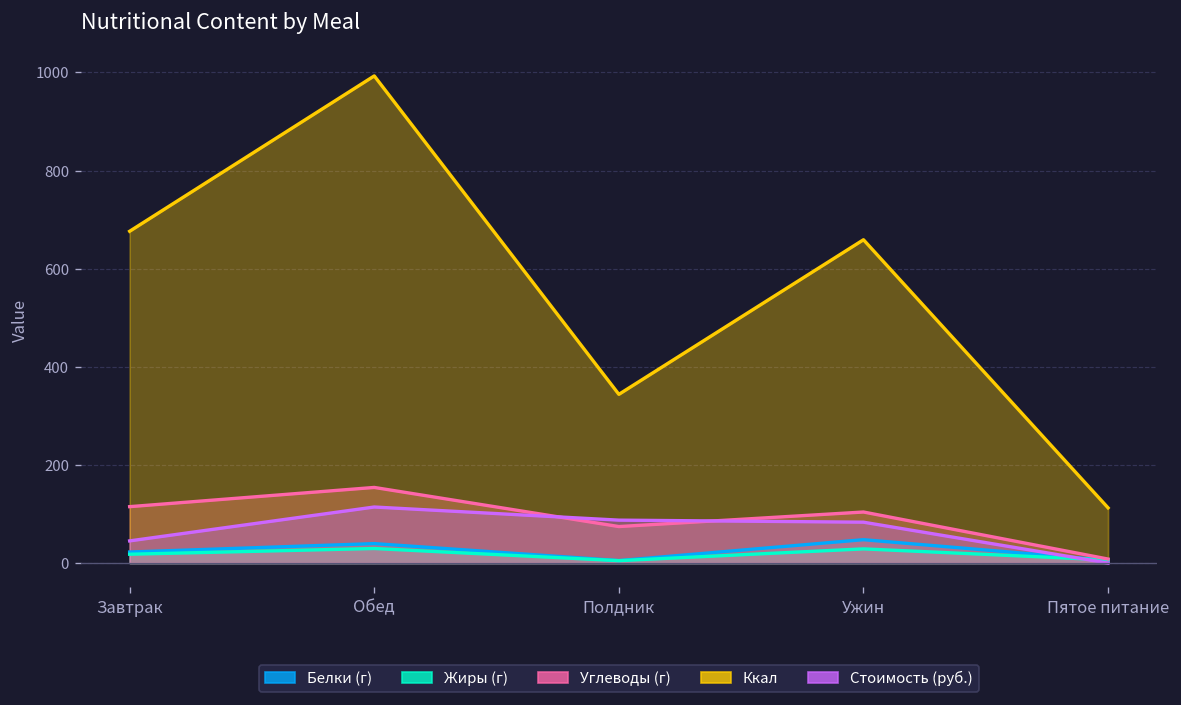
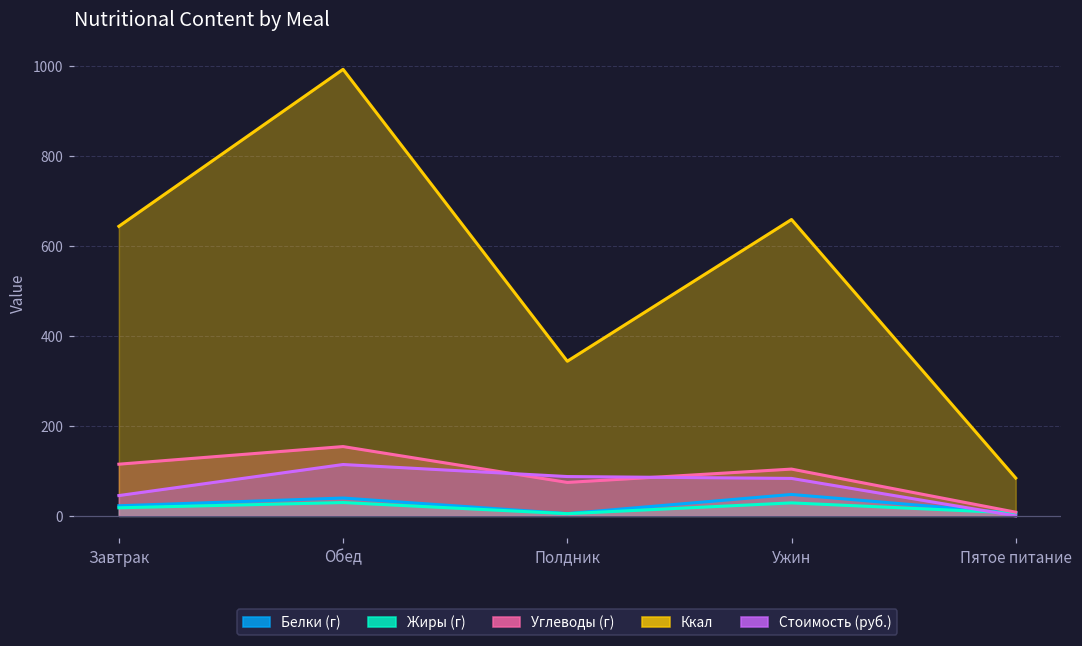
  {
    "Ккал": {
-     "Завтрак": 680,
+     "Завтрак": 640,
      "Обед": 990,
      "Полдник": 340,
      "Ужин": 660,
-     "Пятое питание": 110
+     "Пятое питание": 80
    }
  }
